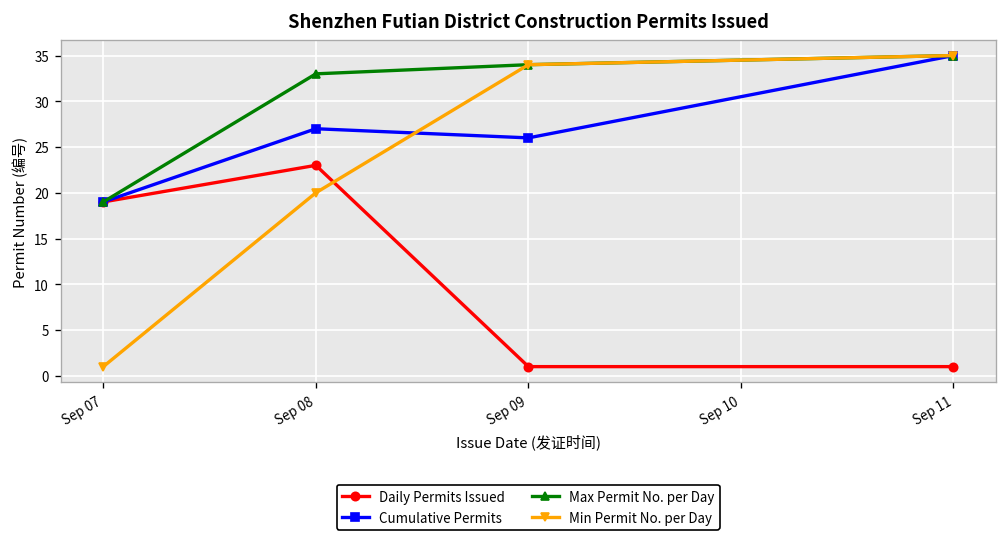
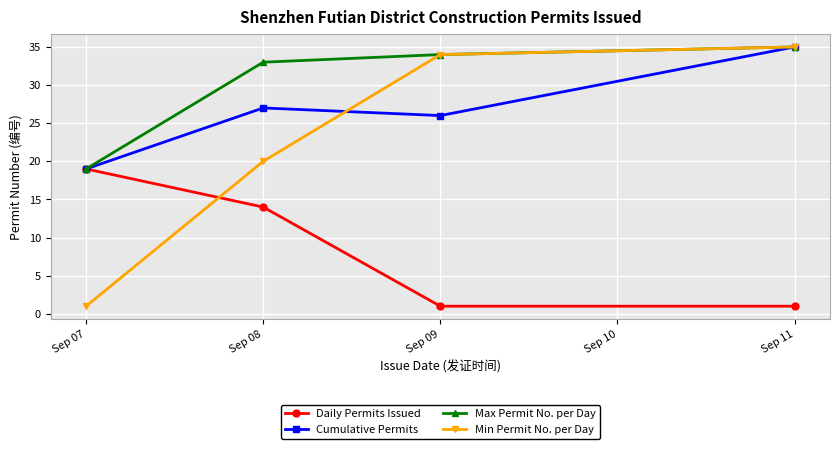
  {
    "Daily Permits Issued": {
-     "Sep 08": 23,
+     "Sep 08": 14,
      "Sep 09": 1,
      "Sep 11": 1
    },
    "Cumulative Permits": {
      "Sep 08": 27,
      "Sep 09": 26
    },
    "Max Permit No. per Day": {
      "Sep 08": 33
    },
    "Min Permit No. per Day": {
      "Sep 07": 1,
      "Sep 08": 20
    }
  }
